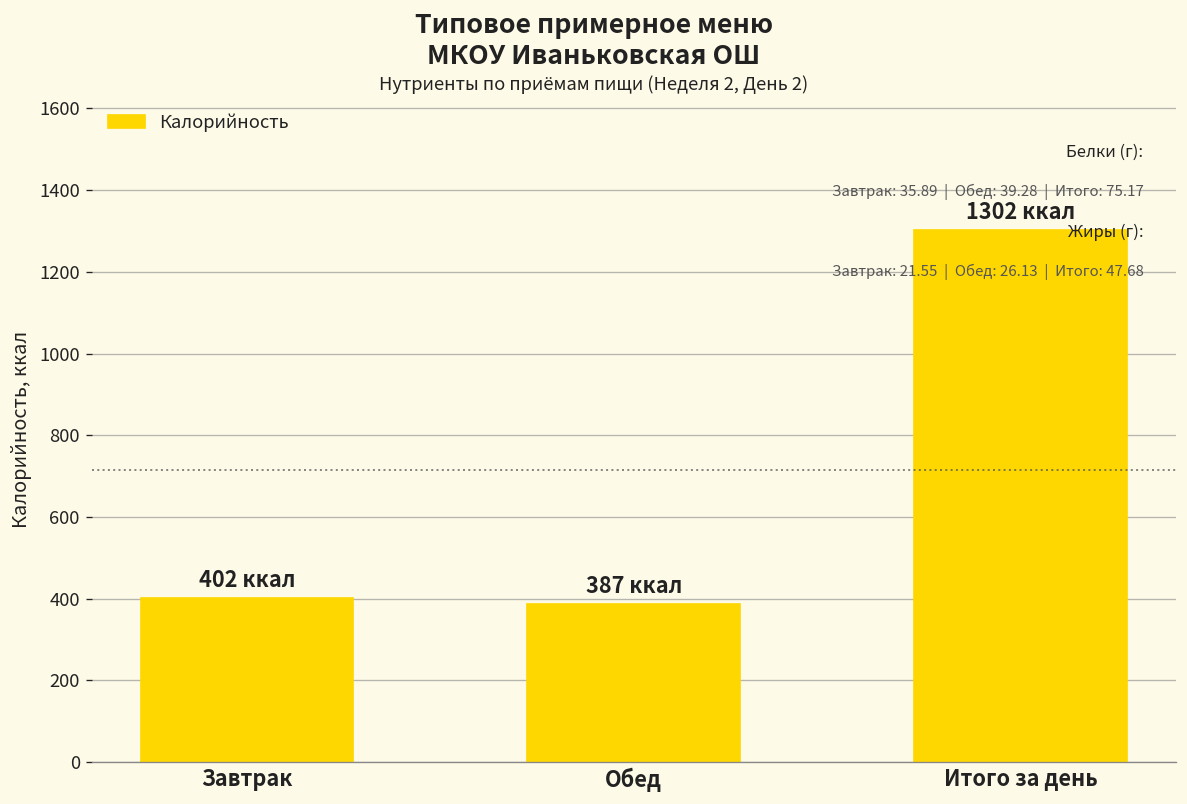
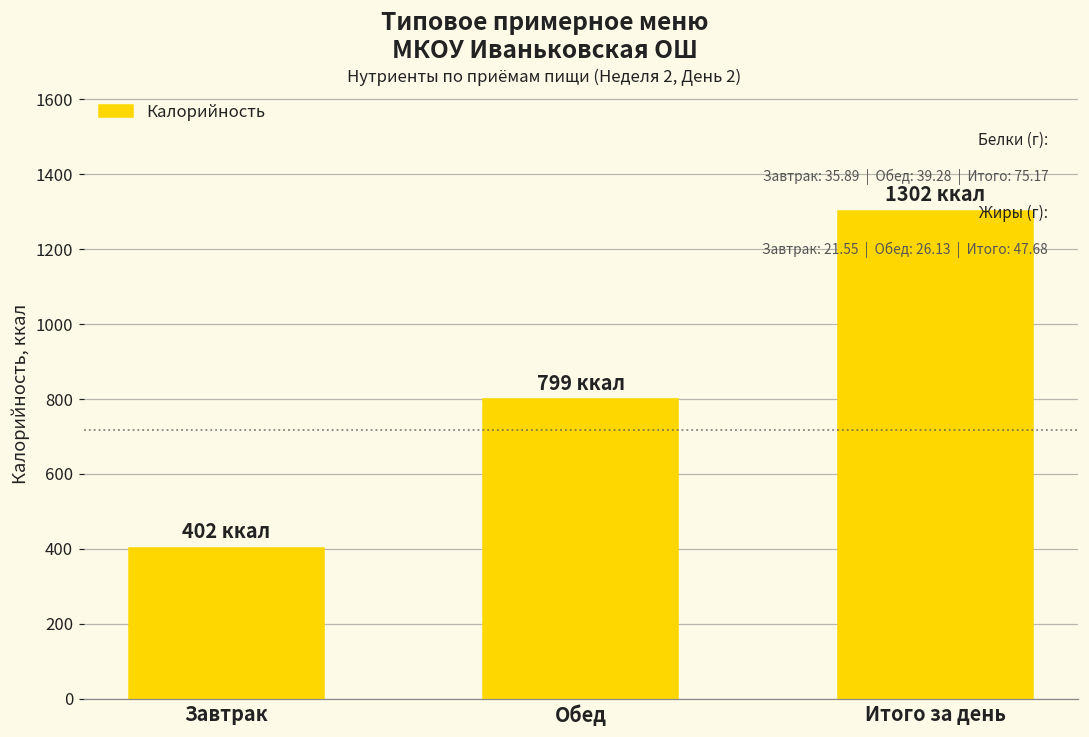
  {
    "Завтрак": 402,
-   "Обед": 387,
+   "Обед": 799,
    "Итого за день": 1302
  }
